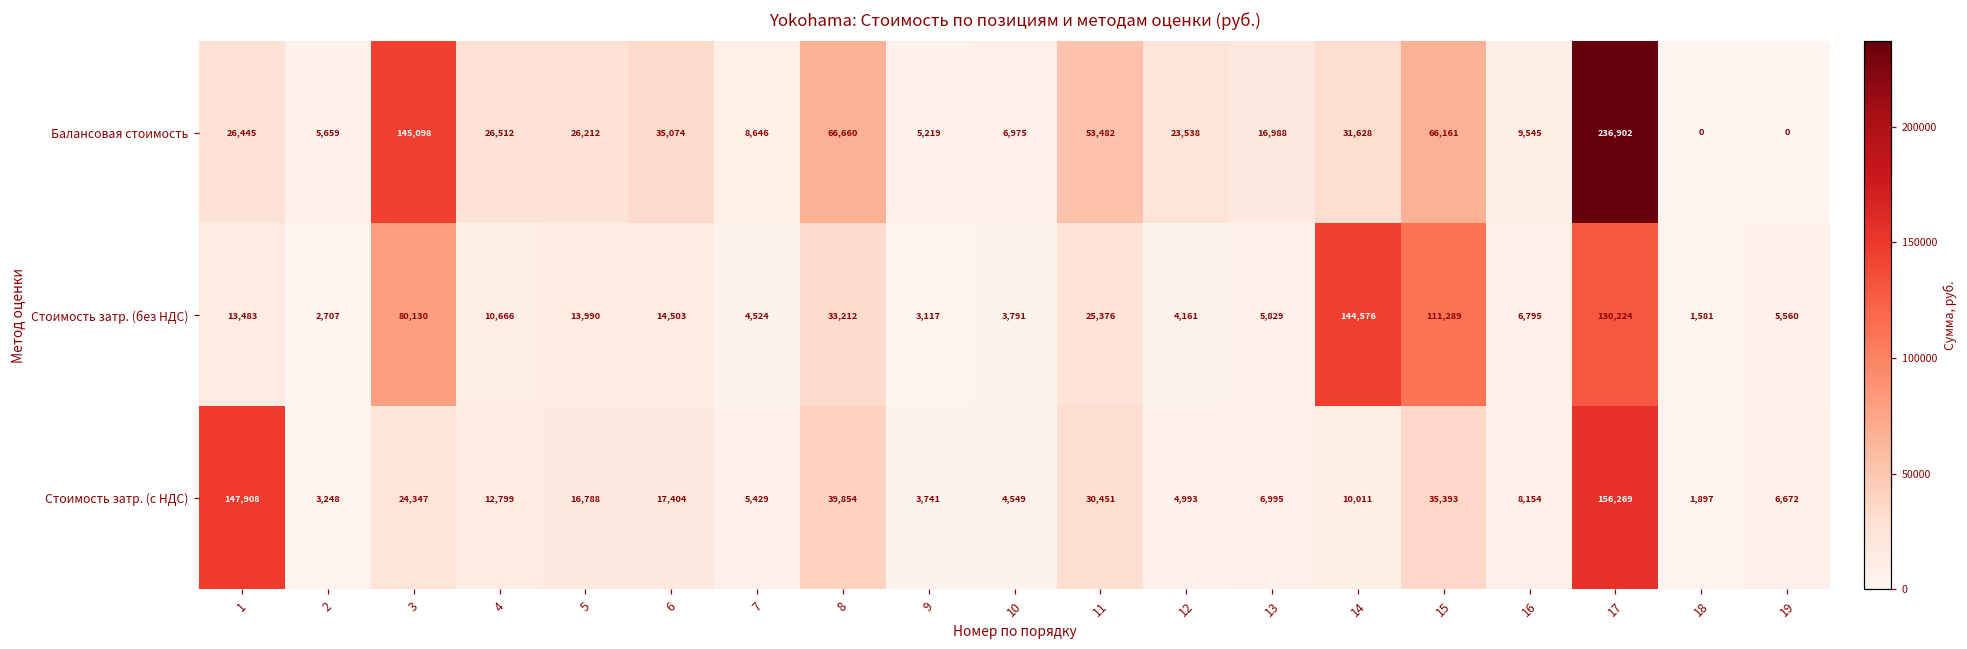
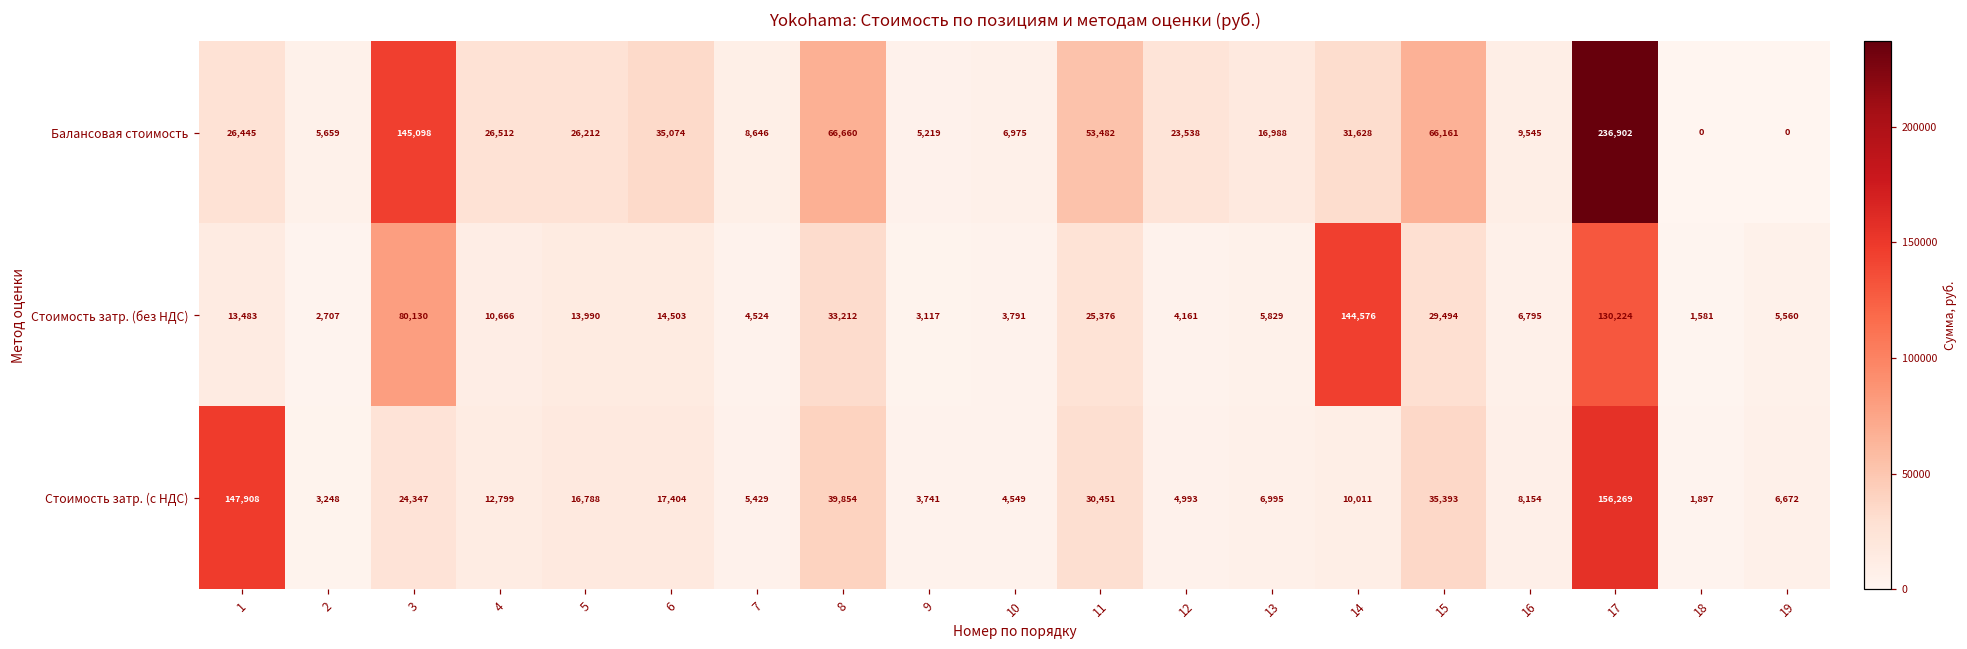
  {
    "Балансовая стоимость": {
      "1": "26,445",
      "2": "5,659",
      "3": "145,098",
      "4": "26,512",
      "5": "26,212",
      "6": "35,074",
      "7": "8,646",
      "8": "66,660",
      "9": "5,219",
      "10": "6,975",
      "11": "53,482",
      "12": "23,538",
      "13": "16,988",
      "14": "31,628",
      "15": "66,161",
      "16": "9,545",
      "17": "236,902",
      "18": "0",
      "19": "0"
    },
    "Стоимость затр. (без НДС)": {
      "1": "13,483",
      "2": "2,707",
      "3": "80,130",
      "4": "10,666",
      "5": "13,990",
      "6": "14,503",
      "7": "4,524",
      "8": "33,212",
      "9": "3,117",
      "10": "3,791",
      "11": "25,376",
      "12": "4,161",
      "13": "5,829",
      "14": "144,576",
-     "15": "111,289",
+     "15": "29,494",
      "16": "6,795",
      "17": "130,224",
      "18": "1,581",
      "19": "5,560"
    },
    "Стоимость затр. (с НДС)": {
      "1": "147,908",
      "2": "3,248",
      "3": "24,347",
      "4": "12,799",
      "5": "16,788",
      "6": "17,404",
      "7": "5,429",
      "8": "39,854",
      "9": "3,741",
      "10": "4,549",
      "11": "30,451",
      "12": "4,993",
      "13": "6,995",
      "14": "10,011",
      "15": "35,393",
      "16": "8,154",
      "17": "156,269",
      "18": "1,897",
      "19": "6,672"
    }
  }
